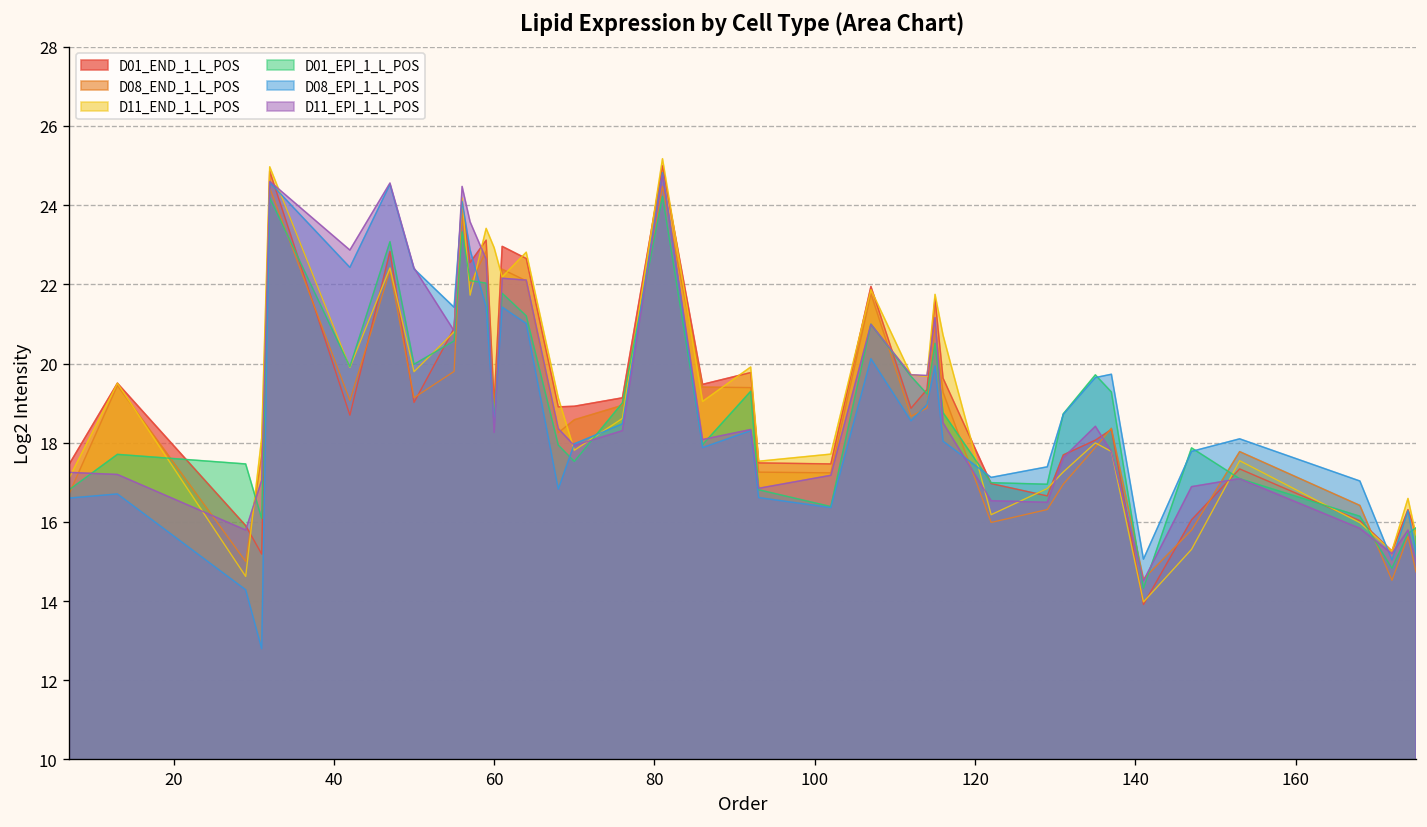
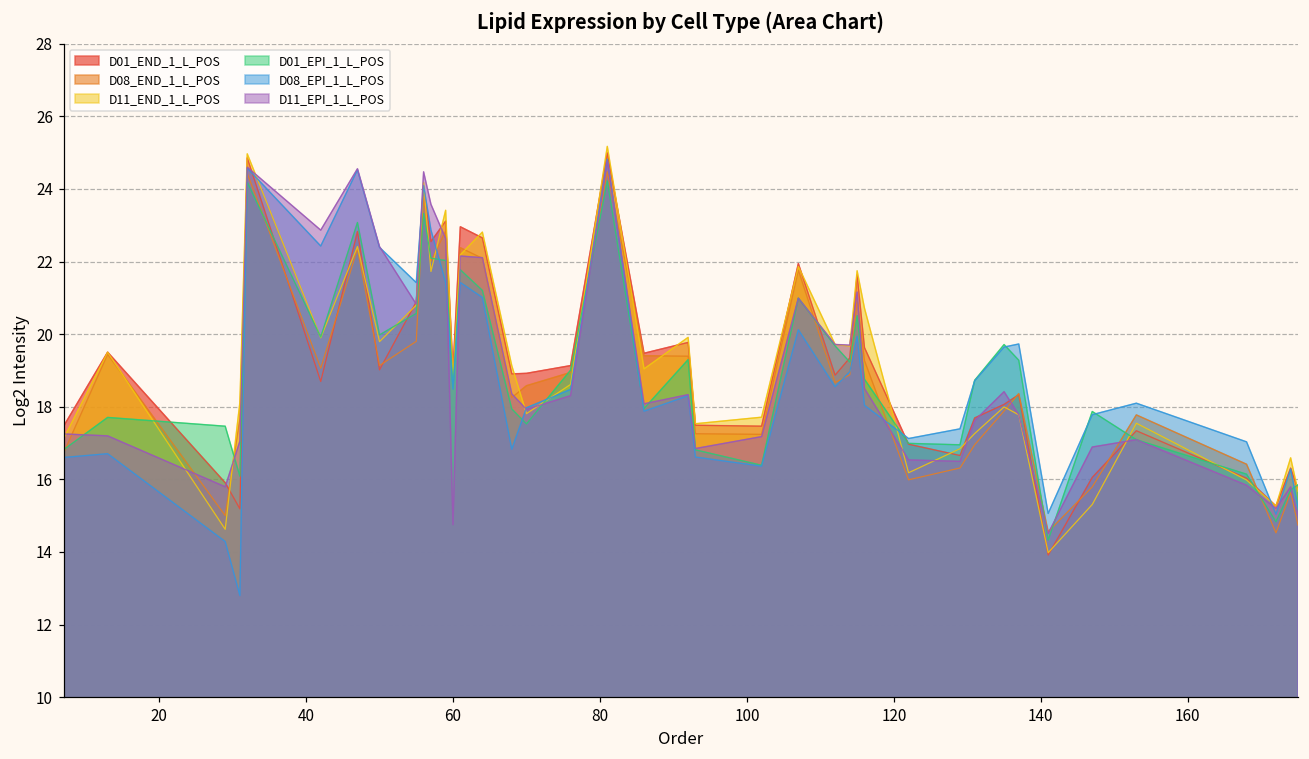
  {
    "D11_END_1_L_POS": {
-     "60": 22.9
+     "60": 18.8
    },
    "D11_EPI_1_L_POS": {
-     "60": 18.3
+     "60": 14.8
    }
  }
